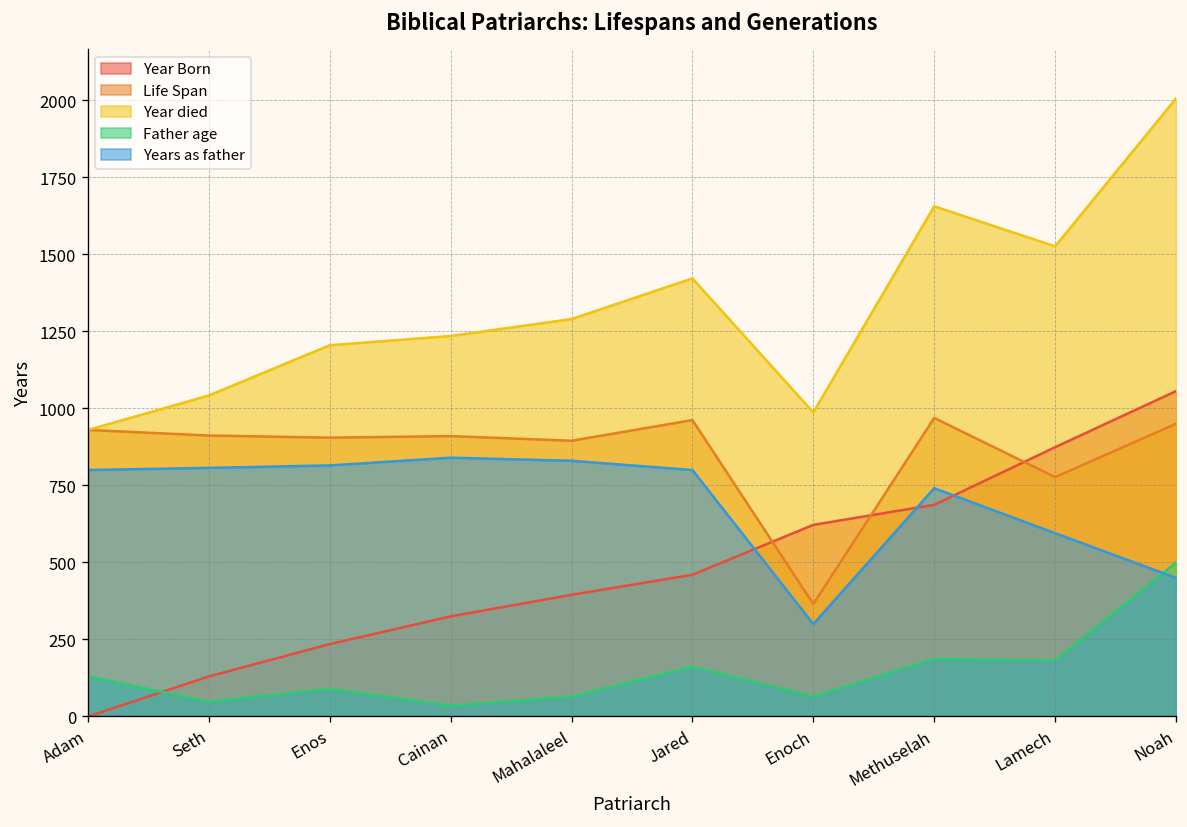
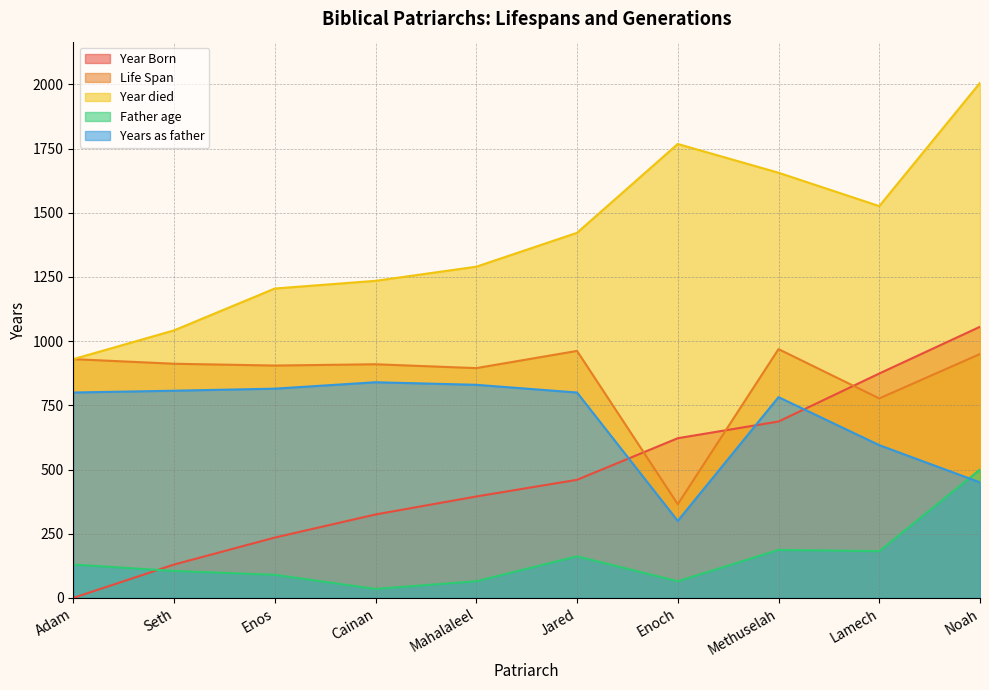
  {
    "Year died": {
      "Seth": 1040,
      "Enos": 1210,
      "Cainan": 1240,
      "Mahalaleel": 1290,
      "Jared": 1420,
-     "Enoch": 990,
+     "Enoch": 1770,
      "Methuselah": 1660,
      "Lamech": 1530,
      "Noah": 2010
    },
    "Father age": {
      "Adam": 130,
-     "Seth": 50,
+     "Seth": 110,
      "Enos": 90,
      "Cainan": 40,
      "Mahalaleel": 70,
      "Jared": 160,
      "Enoch": 70,
      "Methuselah": 190,
      "Lamech": 180,
      "Noah": 500
    },
    "Years as father": {
      "Adam": 800,
      "Seth": 810,
      "Enos": 820,
      "Cainan": 840,
      "Mahalaleel": 830,
      "Jared": 800,
      "Enoch": 300,
-     "Methuselah": 740,
+     "Methuselah": 780,
      "Lamech": 600,
      "Noah": 450
    }
  }
